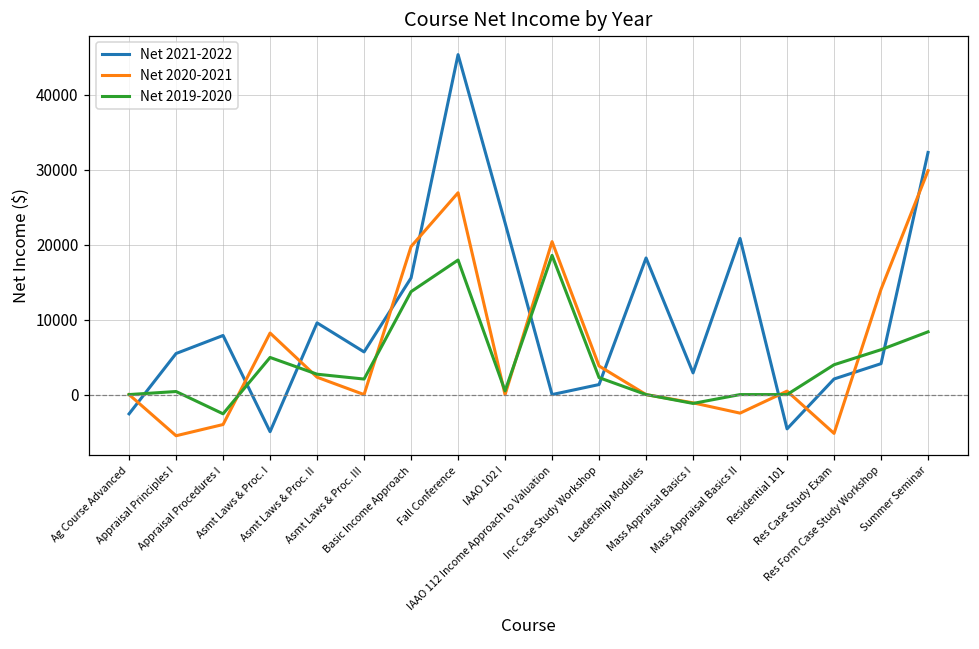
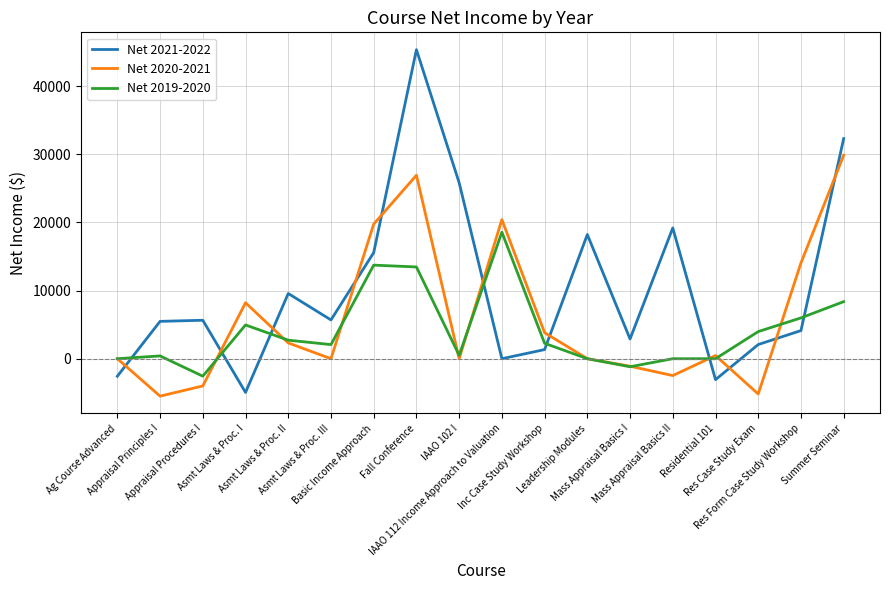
  {
    "Net 2021-2022": {
      "Ag Course Advanced": -3000,
      "Appraisal Principles I": 5000,
-     "Appraisal Procedures I": 8000,
+     "Appraisal Procedures I": 6000,
      "Asmt Laws & Proc. I": -5000,
      "Asmt Laws & Proc. II": 10000,
      "Asmt Laws & Proc. III": 6000,
      "Basic Income Approach": 16000,
      "Fall Conference": 45000,
-     "IAAO 102 I": 23000,
+     "IAAO 102 I": 26000,
      "IAAO 112 Income Approach to Valuation": 0,
      "Inc Case Study Workshop": 1000,
      "Leadership Modules": 18000,
      "Mass Appraisal Basics I": 3000,
-     "Mass Appraisal Basics II": 21000,
-     "Residential 101": -5000,
+     "Mass Appraisal Basics II": 19000,
+     "Residential 101": -3000,
      "Res Case Study Exam": 2000,
      "Res Form Case Study Workshop": 4000,
      "Summer Seminar": 32000
    },
    "Net 2020-2021": {
      "Appraisal Principles I": -5000,
      "Appraisal Procedures I": -4000,
      "Asmt Laws & Proc. I": 8000,
      "Asmt Laws & Proc. II": 2000,
      "Asmt Laws & Proc. III": 0,
      "Basic Income Approach": 20000,
      "Fall Conference": 27000,
      "IAAO 102 I": 0,
      "IAAO 112 Income Approach to Valuation": 20000,
      "Inc Case Study Workshop": 4000,
      "Mass Appraisal Basics II": -2000,
      "Residential 101": 0,
      "Res Case Study Exam": -5000,
      "Res Form Case Study Workshop": 14000,
      "Summer Seminar": 30000
    },
    "Net 2019-2020": {
      "Appraisal Principles I": 0,
      "Appraisal Procedures I": -3000,
      "Asmt Laws & Proc. I": 5000,
      "Asmt Laws & Proc. II": 3000,
      "Asmt Laws & Proc. III": 2000,
      "Basic Income Approach": 14000,
-     "Fall Conference": 18000,
+     "Fall Conference": 13000,
      "IAAO 102 I": 0,
      "IAAO 112 Income Approach to Valuation": 19000,
      "Inc Case Study Workshop": 2000,
      "Mass Appraisal Basics II": 0,
      "Residential 101": 0,
      "Res Case Study Exam": 4000,
      "Res Form Case Study Workshop": 6000,
      "Summer Seminar": 8000
    }
  }
